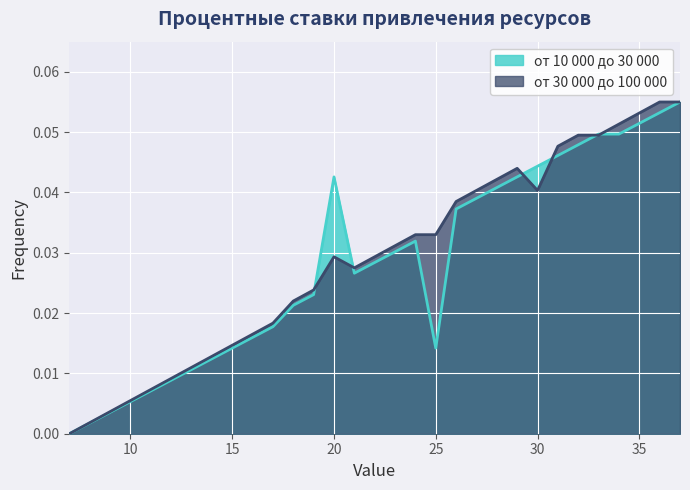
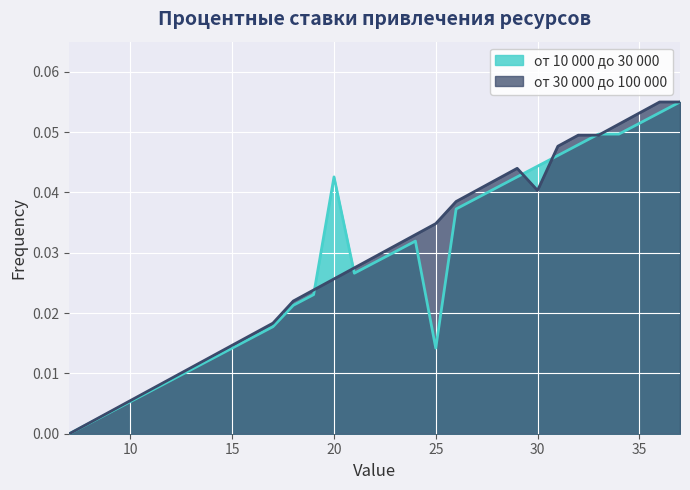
  {
    "от 10 000 до 30 000": {
      "15": 0.014,
      "20": 0.043,
      "25": 0.014,
      "30": 0.044,
      "35": 0.051
    },
    "от 30 000 до 100 000": {
      "15": 0.015,
-     "20": 0.029,
-     "25": 0.033,
+     "20": 0.026,
+     "25": 0.035,
      "30": 0.040,
      "35": 0.053
    }
  }
